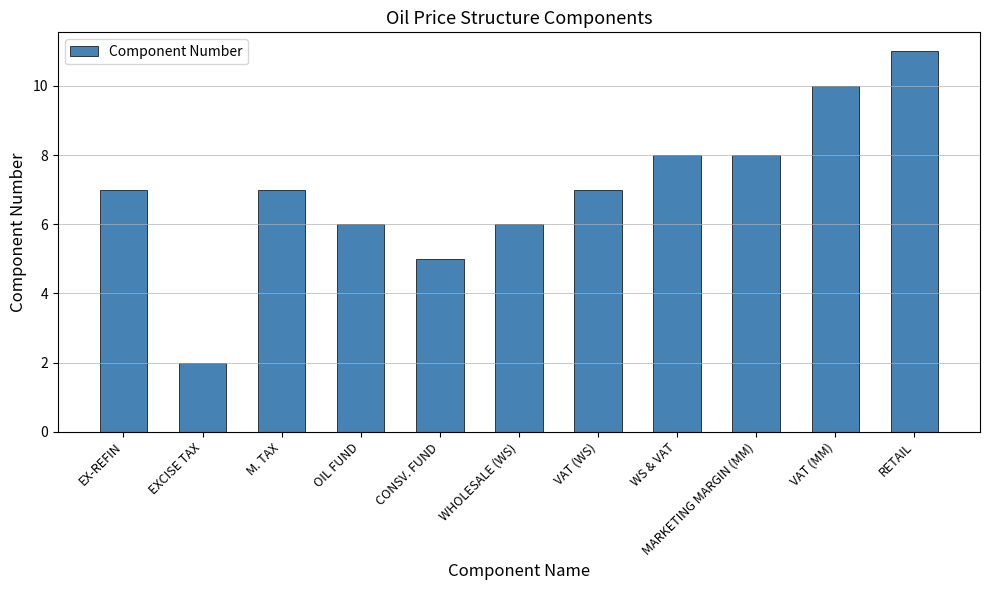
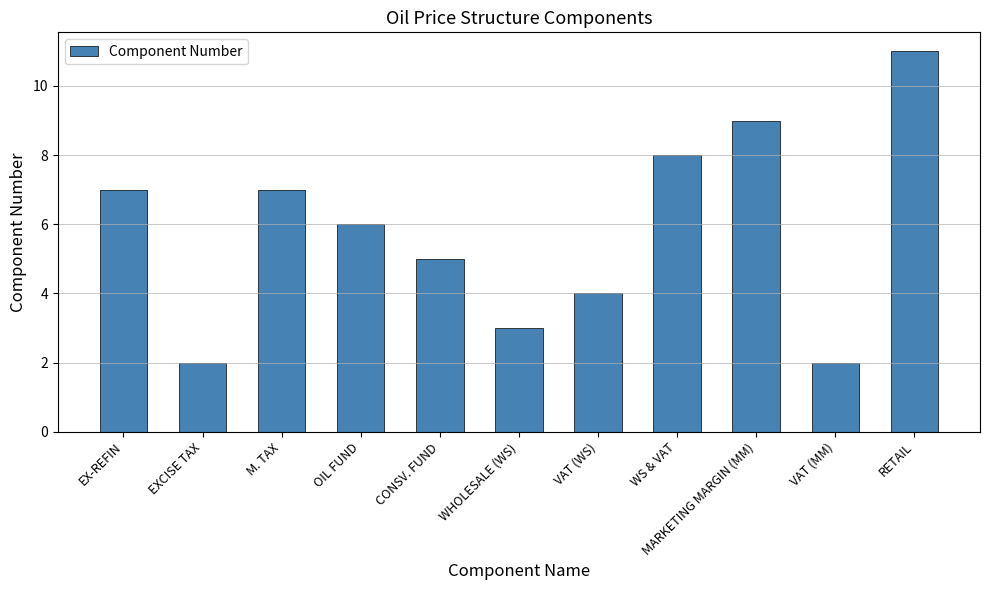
  {
    "EX-REFIN": 7,
    "EXCISE TAX": 2,
    "M. TAX": 7,
    "OIL FUND": 6,
    "CONSV. FUND": 5,
-   "WHOLESALE (WS)": 6,
-   "VAT (WS)": 7,
+   "WHOLESALE (WS)": 3,
+   "VAT (WS)": 4,
    "WS & VAT": 8,
-   "MARKETING MARGIN (MM)": 8,
-   "VAT (MM)": 10,
+   "MARKETING MARGIN (MM)": 9,
+   "VAT (MM)": 2,
    "RETAIL": 11
  }
